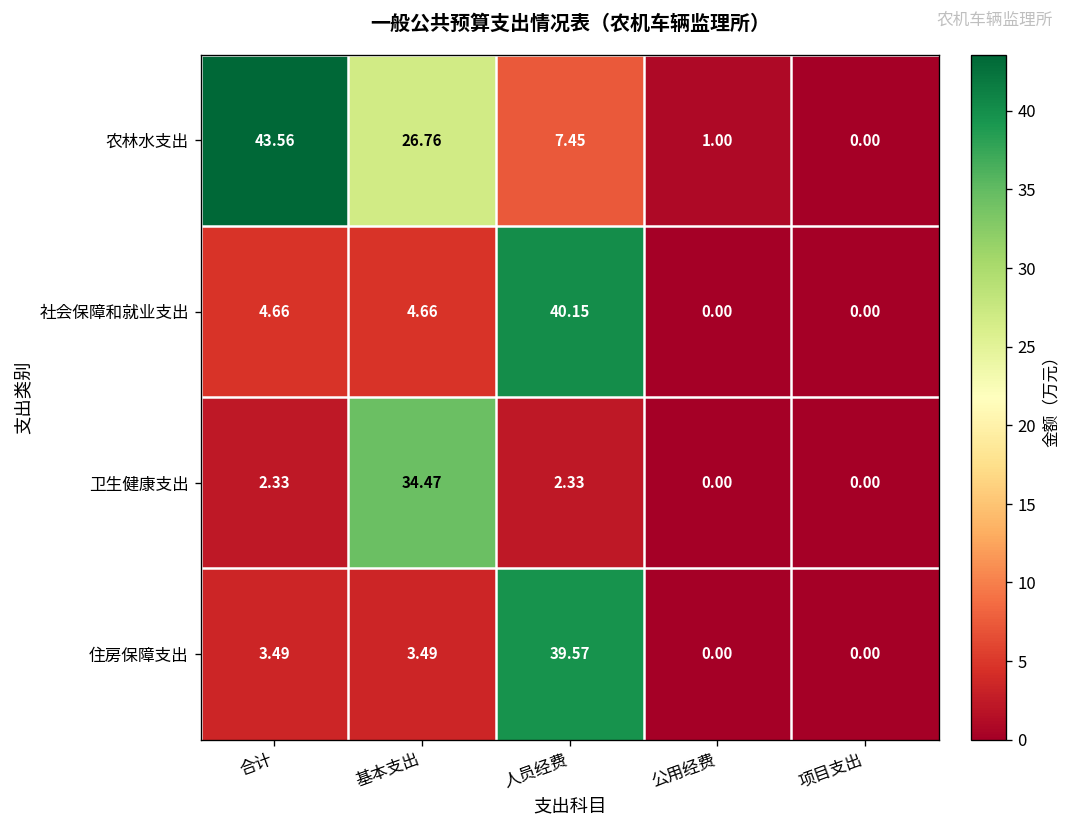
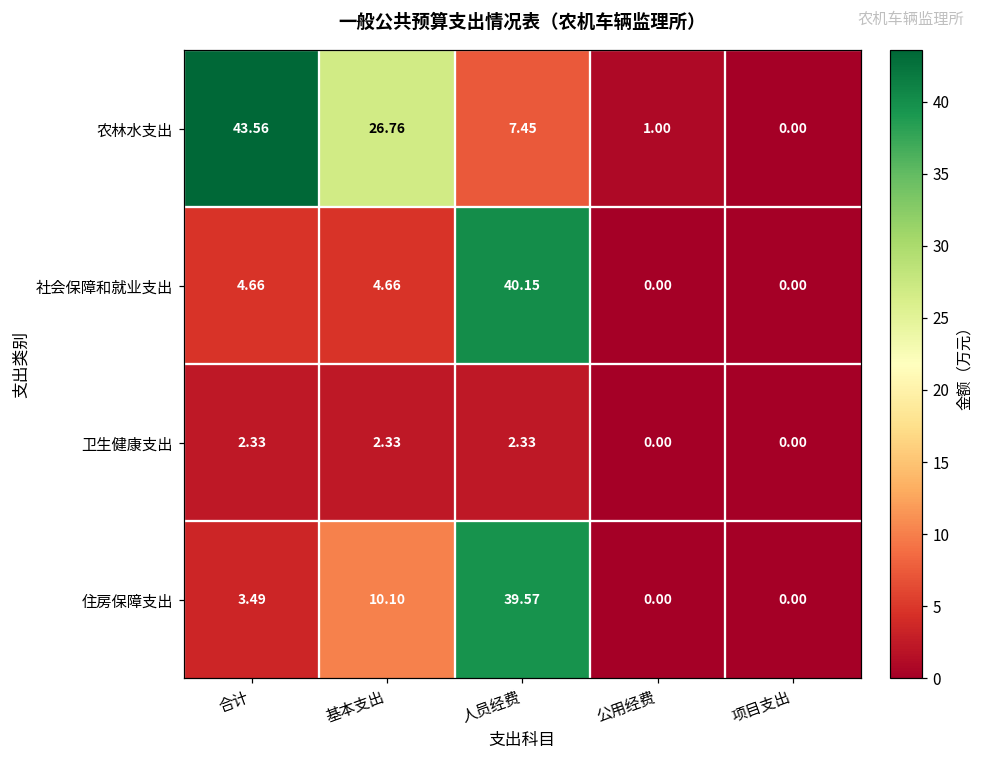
  {
    "农林水支出": {
      "合计": 43.56,
      "基本支出": 26.76,
      "人员经费": 7.45,
      "公用经费": 1.00,
      "项目支出": 0.00
    },
    "社会保障和就业支出": {
      "合计": 4.66,
      "基本支出": 4.66,
      "人员经费": 40.15,
      "公用经费": 0.00,
      "项目支出": 0.00
    },
    "卫生健康支出": {
      "合计": 2.33,
-     "基本支出": 34.47,
+     "基本支出": 2.33,
      "人员经费": 2.33,
      "公用经费": 0.00,
      "项目支出": 0.00
    },
    "住房保障支出": {
      "合计": 3.49,
-     "基本支出": 3.49,
+     "基本支出": 10.10,
      "人员经费": 39.57,
      "公用经费": 0.00,
      "项目支出": 0.00
    }
  }
